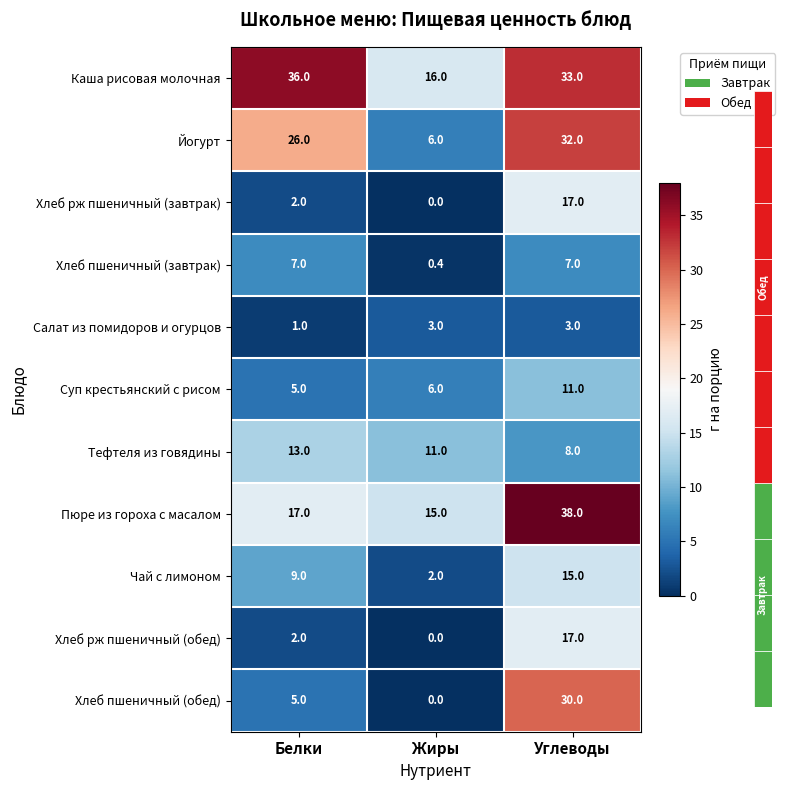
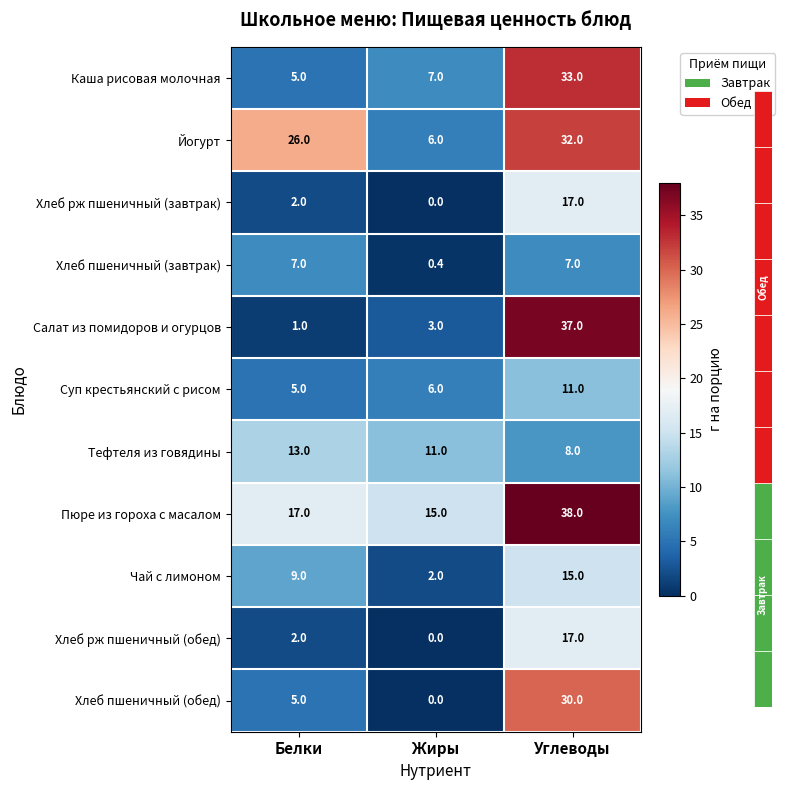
  {
    "Каша рисовая молочная": {
-     "Белки": 36.0,
-     "Жиры": 16.0,
+     "Белки": 5.0,
+     "Жиры": 7.0,
      "Углеводы": 33.0
    },
    "Йогурт": {
      "Белки": 26.0,
      "Жиры": 6.0,
      "Углеводы": 32.0
    },
    "Хлеб рж пшеничный (завтрак)": {
      "Белки": 2.0,
      "Жиры": 0.0,
      "Углеводы": 17.0
    },
    "Хлеб пшеничный (завтрак)": {
      "Белки": 7.0,
      "Жиры": 0.4,
      "Углеводы": 7.0
    },
    "Салат из помидоров и огурцов": {
      "Белки": 1.0,
      "Жиры": 3.0,
-     "Углеводы": 3.0
+     "Углеводы": 37.0
    },
    "Суп крестьянский с рисом": {
      "Белки": 5.0,
      "Жиры": 6.0,
      "Углеводы": 11.0
    },
    "Тефтеля из говядины": {
      "Белки": 13.0,
      "Жиры": 11.0,
      "Углеводы": 8.0
    },
    "Пюре из гороха с масалом": {
      "Белки": 17.0,
      "Жиры": 15.0,
      "Углеводы": 38.0
    },
    "Чай с лимоном": {
      "Белки": 9.0,
      "Жиры": 2.0,
      "Углеводы": 15.0
    },
    "Хлеб рж пшеничный (обед)": {
      "Белки": 2.0,
      "Жиры": 0.0,
      "Углеводы": 17.0
    },
    "Хлеб пшеничный (обед)": {
      "Белки": 5.0,
      "Жиры": 0.0,
      "Углеводы": 30.0
    }
  }
